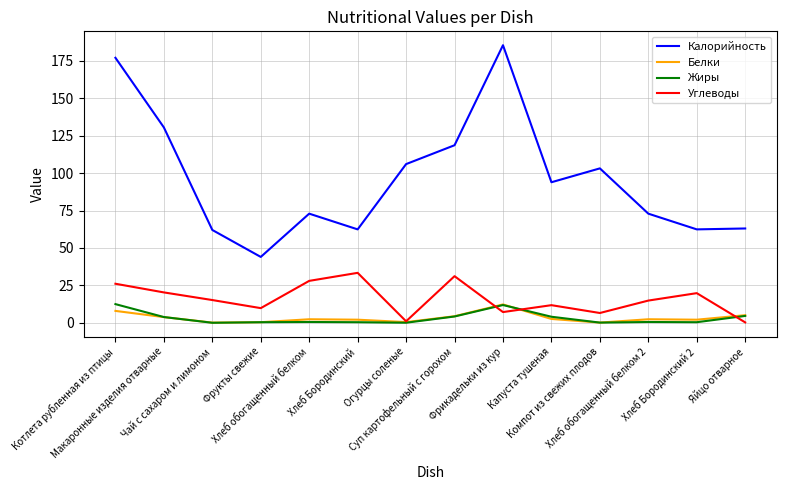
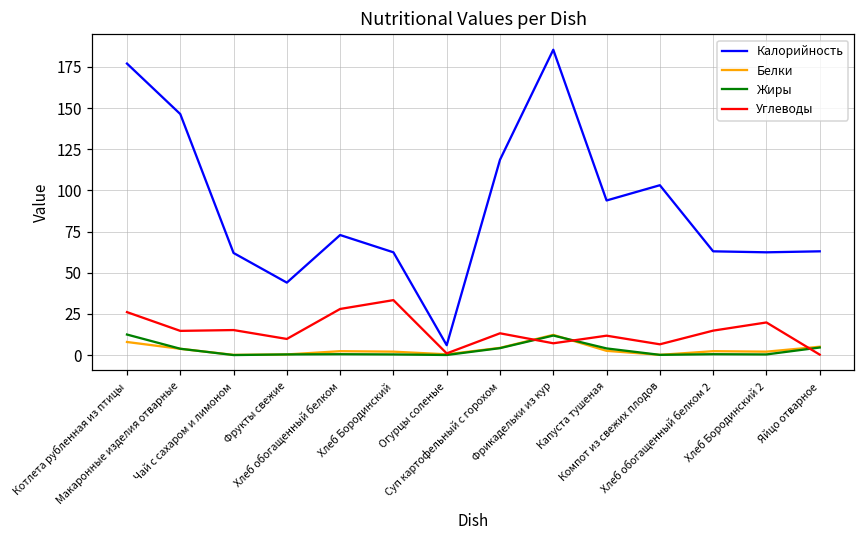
  {
    "Калорийность": {
      "Котлета рубленная из птицы": 177,
-     "Макаронные изделия отварные": 130,
+     "Макаронные изделия отварные": 146,
      "Чай с сахаром и лимоном": 62,
      "Фрукты свежие": 44,
      "Хлеб обогащенный белком": 73,
      "Хлеб Бородинский": 62,
-     "Огурцы соленые": 106,
+     "Огурцы соленые": 6,
      "Суп картофельный с горохом": 119,
      "Фрикадельки из кур": 185,
      "Капуста тушеная": 94,
      "Компот из свежих плодов": 103,
-     "Хлеб обогащенный белком 2": 73,
+     "Хлеб обогащенный белком 2": 63,
      "Хлеб Бородинский 2": 62,
      "Яйцо отварное": 63
    },
    "Белки": {
      "Котлета рубленная из птицы": 8,
      "Хлеб обогащенный белком": 2,
      "Хлеб обогащенный белком 2": 2
    },
    "Жиры": {
      "Котлета рубленная из птицы": 12,
      "Хлеб обогащенный белком": 1,
      "Хлеб обогащенный белком 2": 1
    },
    "Углеводы": {
      "Котлета рубленная из птицы": 26,
-     "Макаронные изделия отварные": 20,
+     "Макаронные изделия отварные": 15,
      "Чай с сахаром и лимоном": 15,
      "Фрукты свежие": 10,
      "Хлеб обогащенный белком": 28,
      "Хлеб Бородинский": 33,
-     "Суп картофельный с горохом": 31,
+     "Суп картофельный с горохом": 13,
      "Фрикадельки из кур": 7,
      "Капуста тушеная": 12,
      "Компот из свежих плодов": 7,
      "Хлеб обогащенный белком 2": 15,
      "Хлеб Бородинский 2": 20,
      "Яйцо отварное": 0
    }
  }
